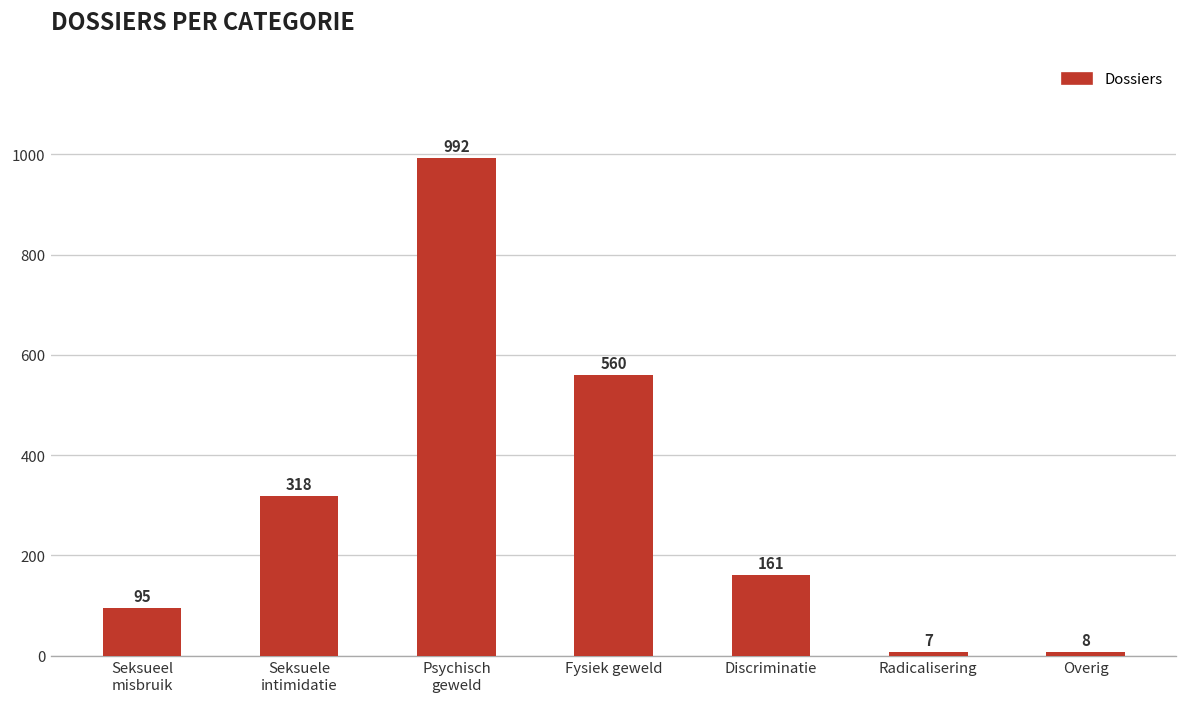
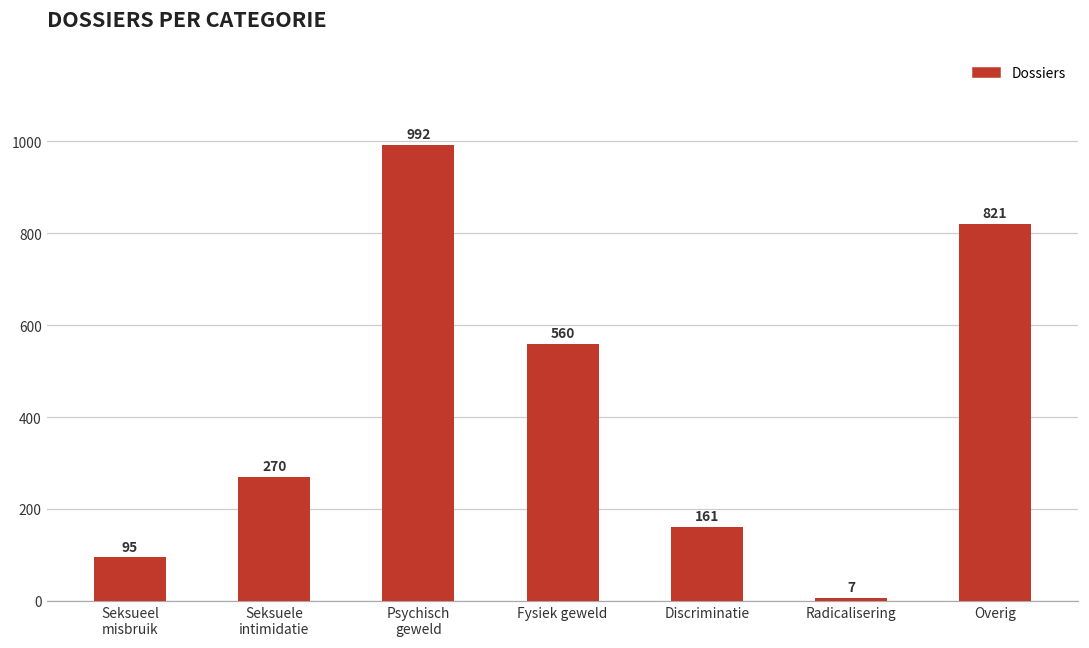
  {
    "Seksueel misbruik": 95,
-   "Seksuele intimidatie": 318,
+   "Seksuele intimidatie": 270,
    "Psychisch geweld": 992,
    "Fysiek geweld": 560,
    "Discriminatie": 161,
    "Radicalisering": 7,
-   "Overig": 8
+   "Overig": 821
  }
